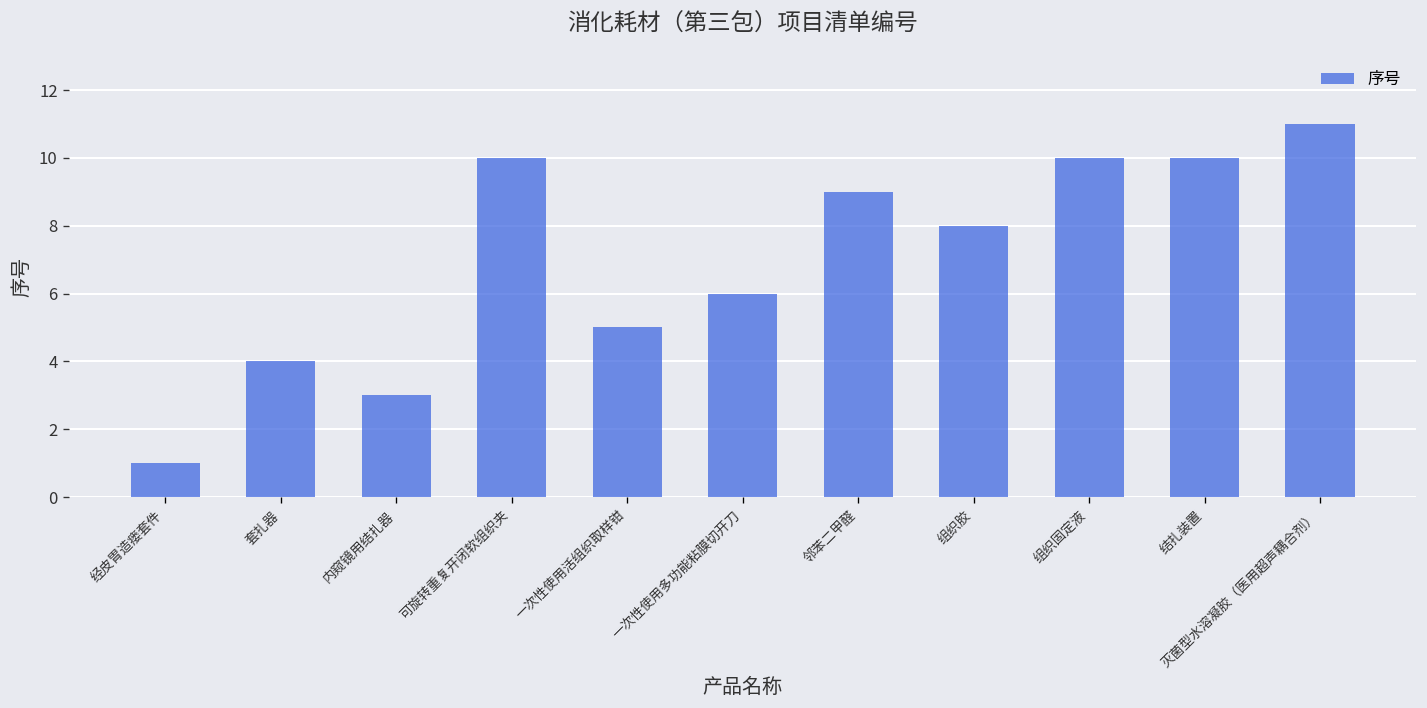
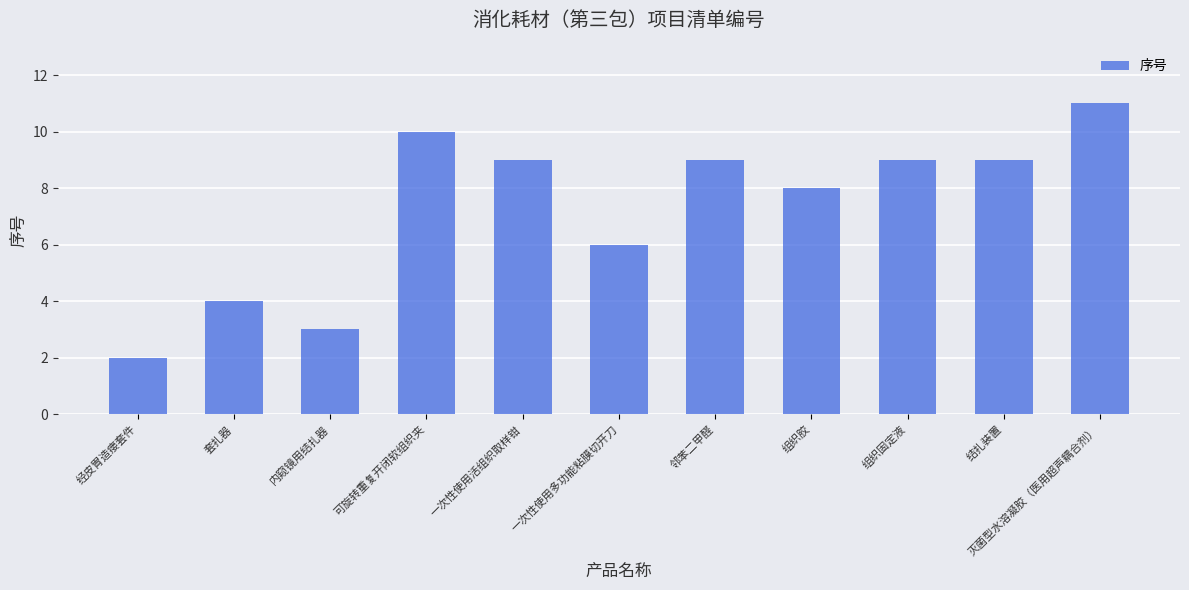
  {
-   "经皮胃造瘘套件": 1,
+   "经皮胃造瘘套件": 2,
    "套扎器": 4,
    "内窥镜用结扎器": 3,
    "可旋转重复开闭软组织夹": 10,
-   "一次性使用活组织取样钳": 5,
+   "一次性使用活组织取样钳": 9,
    "一次性使用多功能粘膜切开刀": 6,
    "邻苯二甲醛": 9,
    "组织胶": 8,
-   "组织固定液": 10,
-   "结扎装置": 10,
+   "组织固定液": 9,
+   "结扎装置": 9,
    "灭菌型水溶凝胶（医用超声耦合剂）": 11
  }
